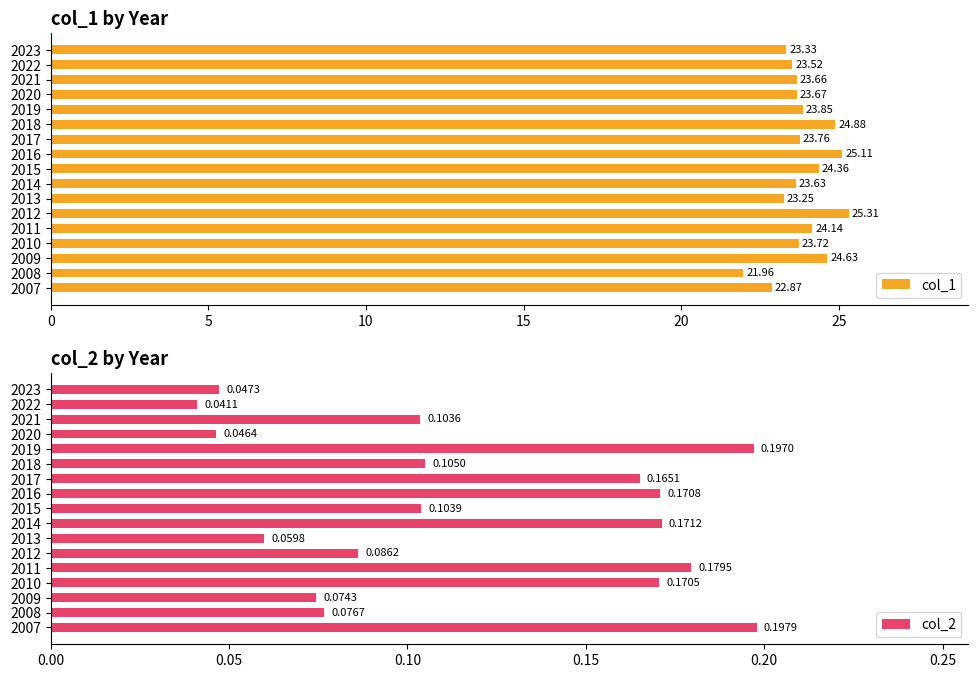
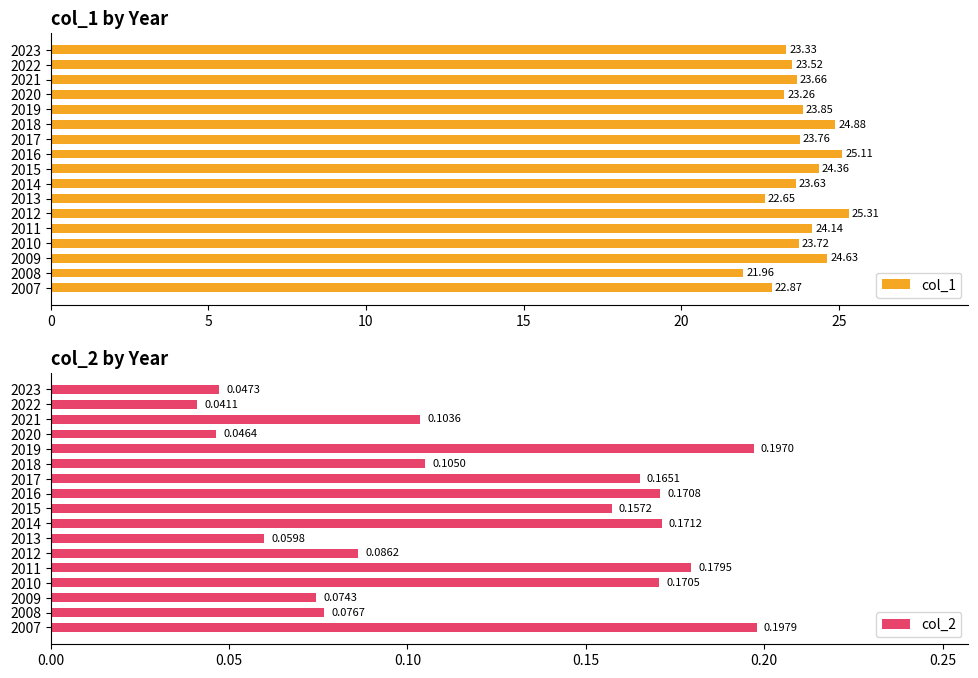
  {
    "col_1 by Year": {
      "2023": 23.33,
      "2022": 23.52,
      "2021": 23.66,
-     "2020": 23.67,
+     "2020": 23.26,
      "2019": 23.85,
      "2018": 24.88,
      "2017": 23.76,
      "2016": 25.11,
      "2015": 24.36,
      "2014": 23.63,
-     "2013": 23.25,
+     "2013": 22.65,
      "2012": 25.31,
      "2011": 24.14,
      "2010": 23.72,
      "2009": 24.63,
      "2008": 21.96,
      "2007": 22.87
    },
    "col_2 by Year": {
      "2023": 0.0473,
      "2022": 0.0411,
      "2021": 0.1036,
      "2020": 0.0464,
      "2019": 0.1970,
      "2018": 0.1050,
      "2017": 0.1651,
      "2016": 0.1708,
-     "2015": 0.1039,
+     "2015": 0.1572,
      "2014": 0.1712,
      "2013": 0.0598,
      "2012": 0.0862,
      "2011": 0.1795,
      "2010": 0.1705,
      "2009": 0.0743,
      "2008": 0.0767,
      "2007": 0.1979
    }
  }
